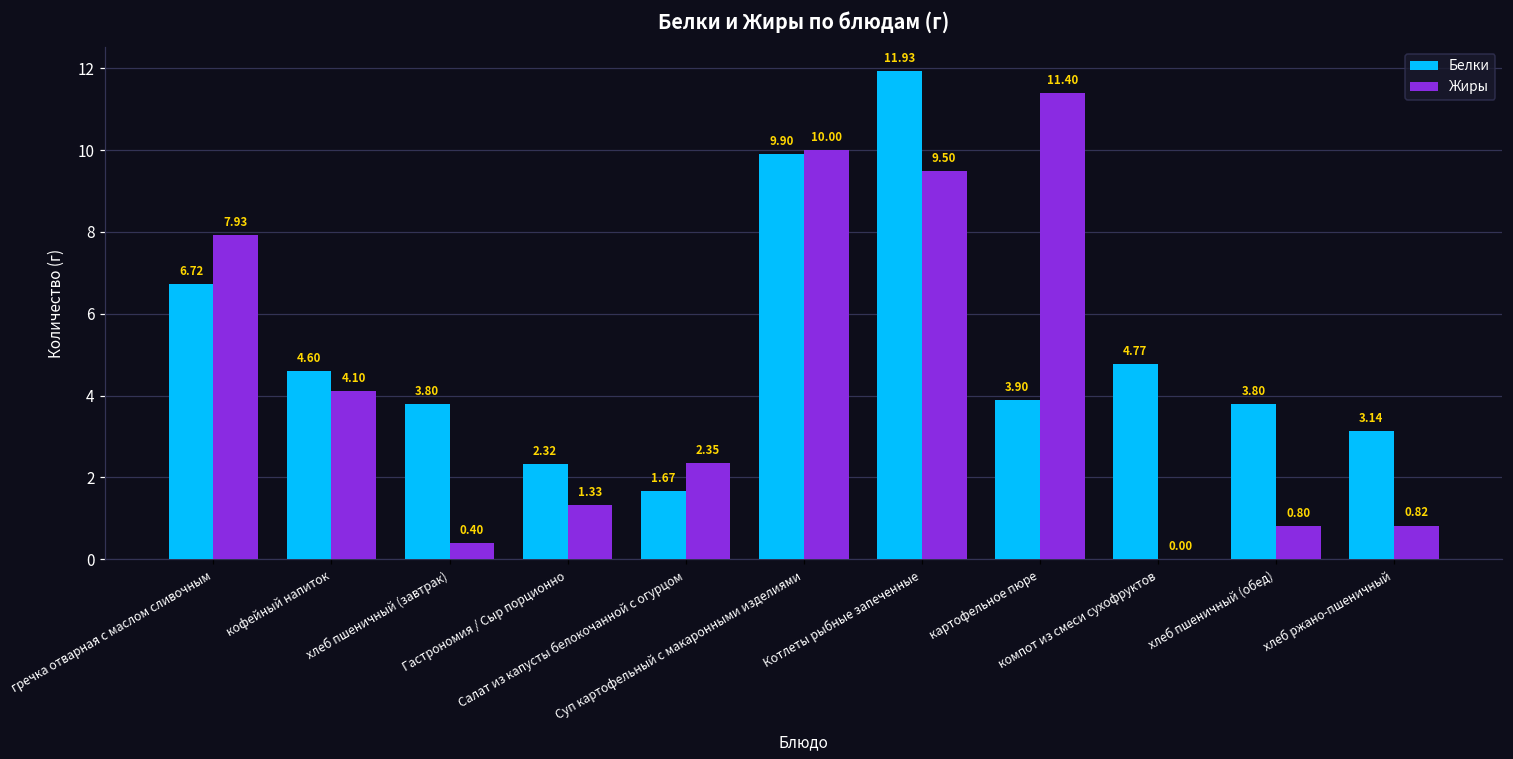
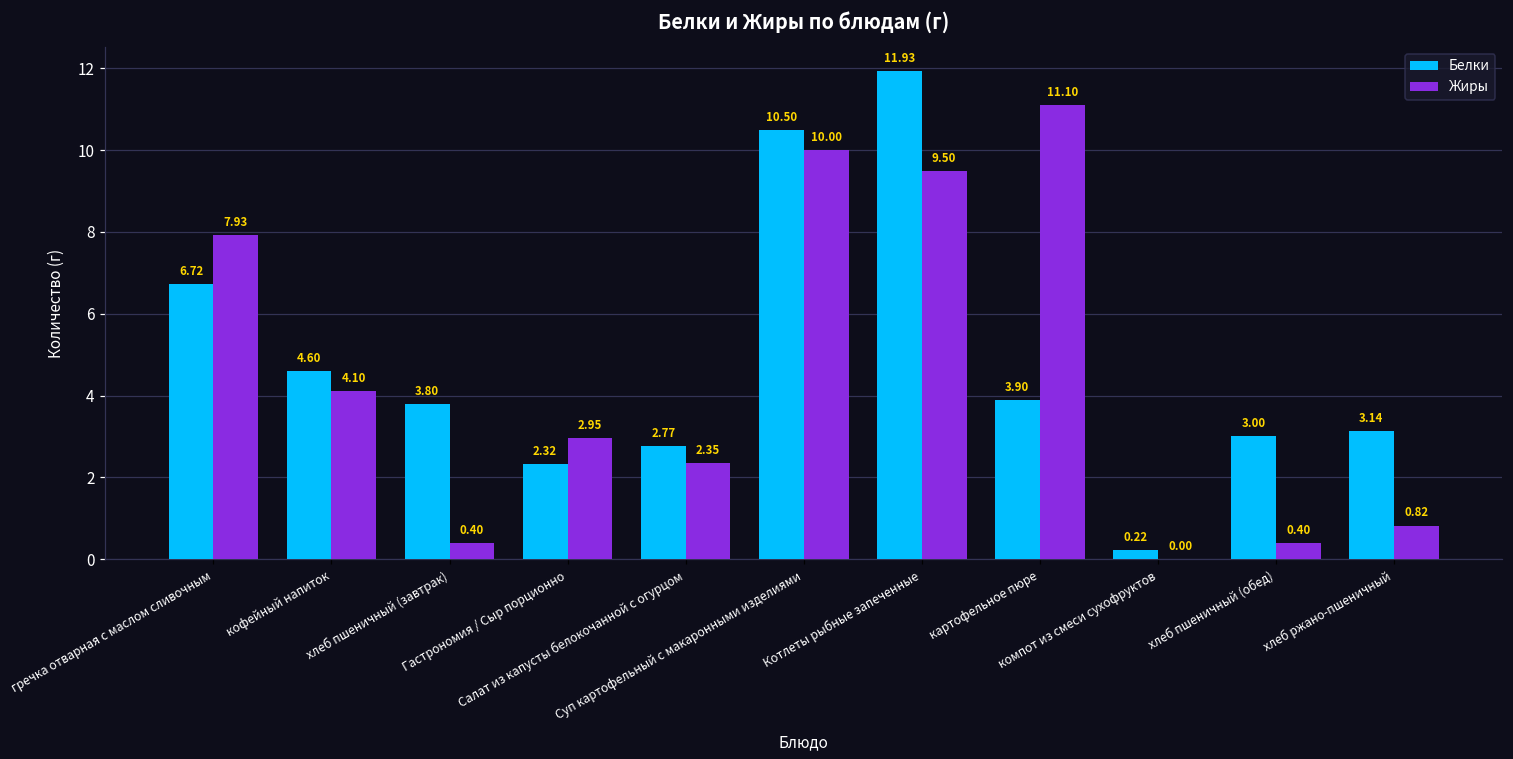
  {
    "Белки": {
      "гречка отварная с маслом сливочным": 6.72,
      "кофейный напиток": 4.60,
      "хлеб пшеничный (завтрак)": 3.80,
      "Гастрономия / Сыр порционно": 2.32,
-     "Салат из капусты белокочанной с огурцом": 1.67,
-     "Суп картофельный с макаронными изделиями": 9.90,
+     "Салат из капусты белокочанной с огурцом": 2.77,
+     "Суп картофельный с макаронными изделиями": 10.50,
      "Котлеты рыбные запеченные": 11.93,
      "картофельное пюре": 3.90,
-     "компот из смеси сухофруктов": 4.77,
-     "хлеб пшеничный (обед)": 3.80,
+     "компот из смеси сухофруктов": 0.22,
+     "хлеб пшеничный (обед)": 3.00,
      "хлеб ржано-пшеничный": 3.14
    },
    "Жиры": {
      "гречка отварная с маслом сливочным": 7.93,
      "кофейный напиток": 4.10,
      "хлеб пшеничный (завтрак)": 0.40,
-     "Гастрономия / Сыр порционно": 1.33,
+     "Гастрономия / Сыр порционно": 2.95,
      "Салат из капусты белокочанной с огурцом": 2.35,
      "Суп картофельный с макаронными изделиями": 10.00,
      "Котлеты рыбные запеченные": 9.50,
-     "картофельное пюре": 11.40,
+     "картофельное пюре": 11.10,
      "компот из смеси сухофруктов": 0.00,
-     "хлеб пшеничный (обед)": 0.80,
+     "хлеб пшеничный (обед)": 0.40,
      "хлеб ржано-пшеничный": 0.82
    }
  }
